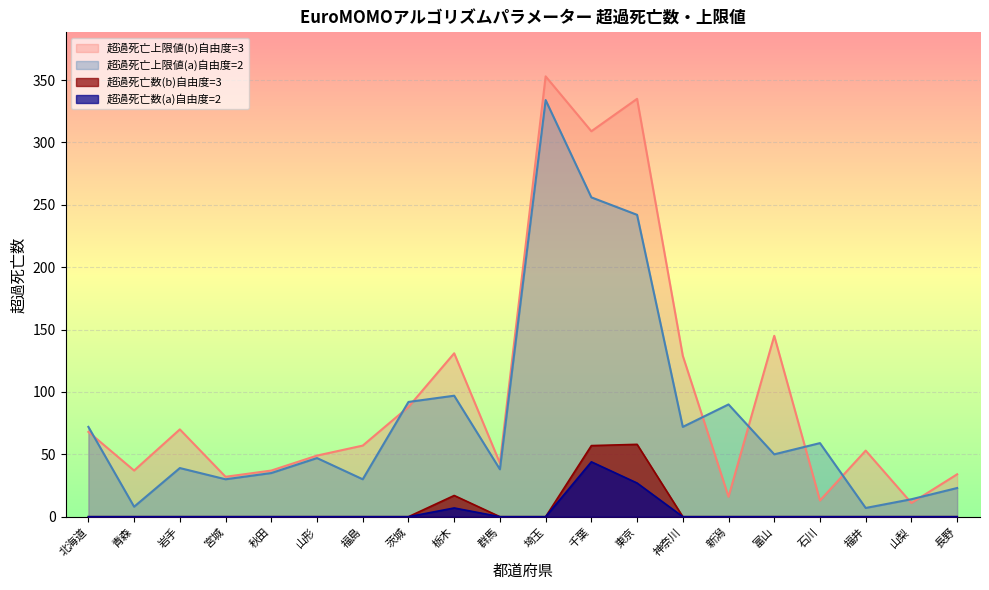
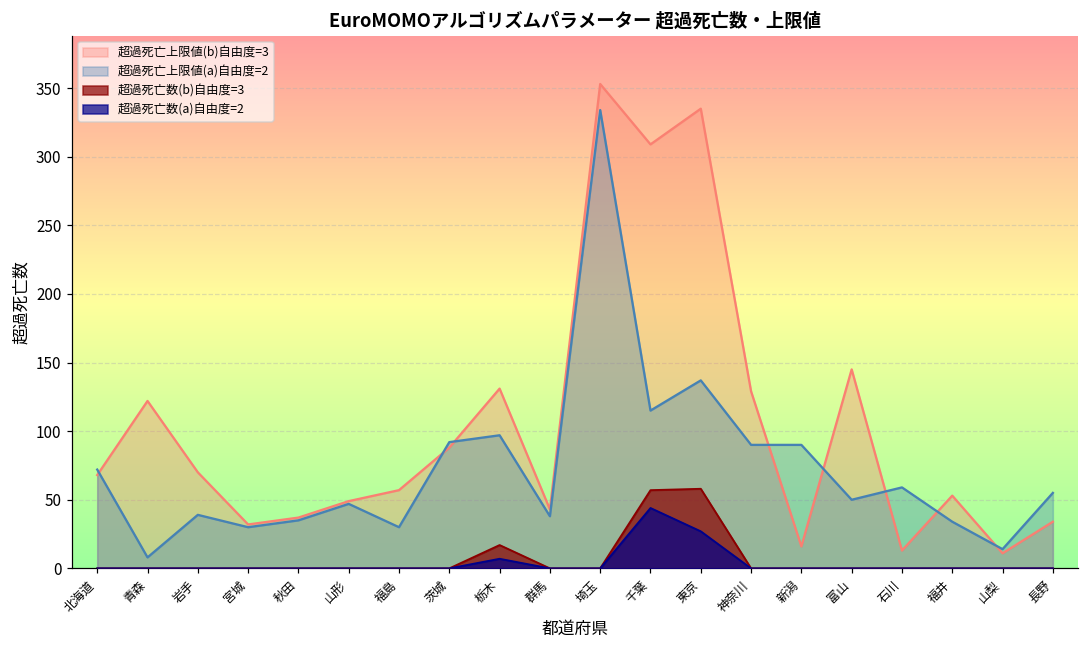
  {
    "超過死亡上限値(b)自由度=3": {
      "北海道": 68,
-     "青森": 37,
+     "青森": 122,
      "岩手": 70,
      "福島": 57,
      "茨城": 88,
      "栃木": 131,
      "群馬": 43,
      "埼玉": 353,
      "千葉": 309,
      "東京": 335,
      "神奈川": 129,
      "新潟": 16,
      "富山": 145,
      "石川": 13,
      "福井": 53,
      "山梨": 11,
      "長野": 34
    },
    "超過死亡上限値(a)自由度=2": {
      "北海道": 72,
      "青森": 8,
      "岩手": 39,
      "福島": 30,
      "茨城": 92,
      "栃木": 97,
      "群馬": 38,
      "埼玉": 334,
-     "千葉": 256,
-     "東京": 242,
-     "神奈川": 72,
+     "千葉": 115,
+     "東京": 137,
+     "神奈川": 90,
      "新潟": 90,
      "富山": 50,
      "石川": 59,
-     "福井": 7,
+     "福井": 34,
      "山梨": 14,
-     "長野": 23
+     "長野": 55
    },
    "超過死亡数(b)自由度=3": {
      "栃木": 17,
      "千葉": 57,
      "東京": 58
    },
    "超過死亡数(a)自由度=2": {
      "栃木": 7,
      "千葉": 44,
      "東京": 27
    }
  }
